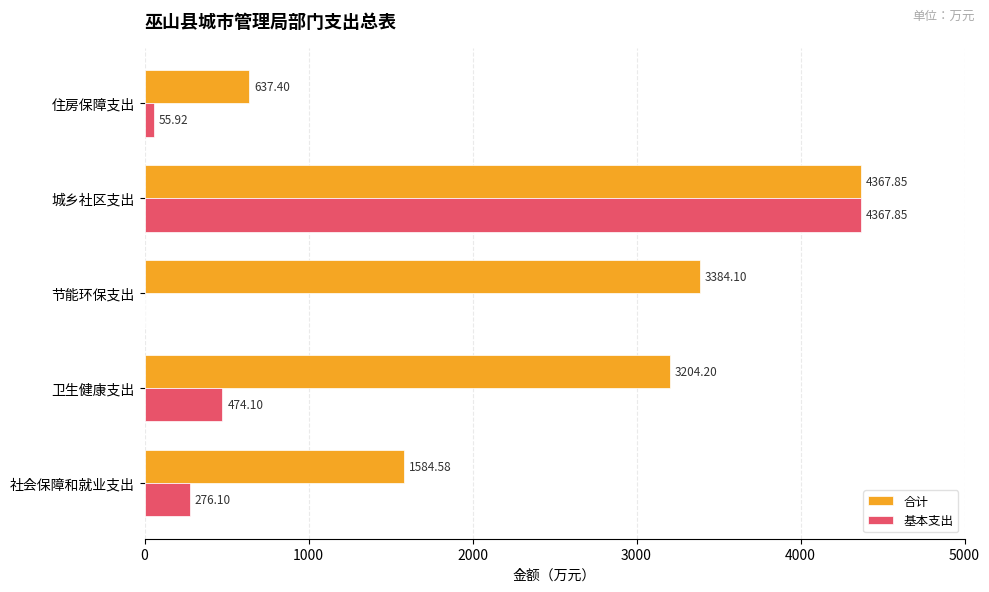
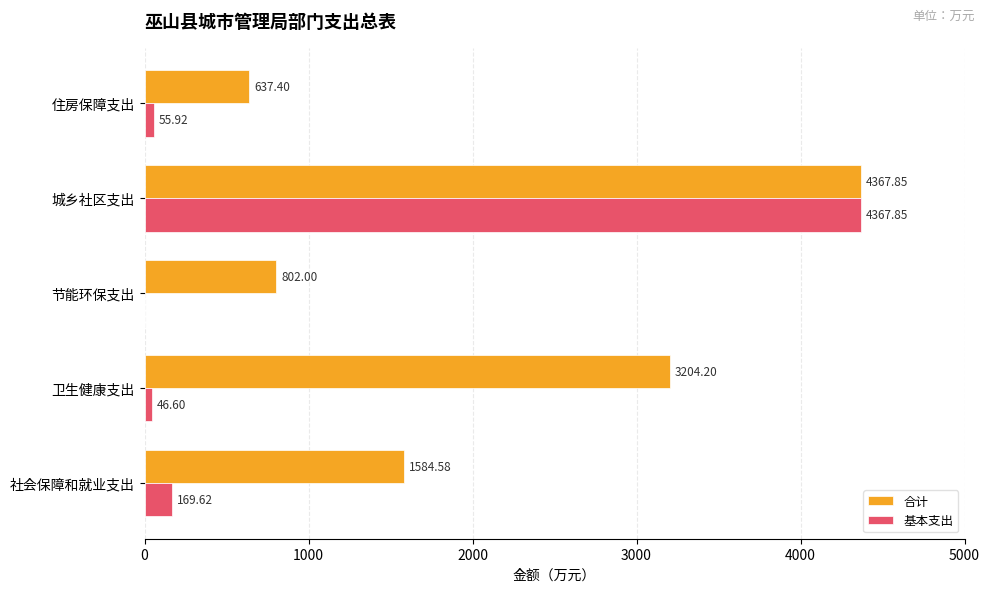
  {
    "合计": {
      "住房保障支出": 637.40,
      "城乡社区支出": 4367.85,
-     "节能环保支出": 3384.10,
+     "节能环保支出": 802.00,
      "卫生健康支出": 3204.20,
      "社会保障和就业支出": 1584.58
    },
    "基本支出": {
      "住房保障支出": 55.92,
      "城乡社区支出": 4367.85,
-     "卫生健康支出": 474.10,
-     "社会保障和就业支出": 276.10
+     "卫生健康支出": 46.60,
+     "社会保障和就业支出": 169.62
    }
  }
